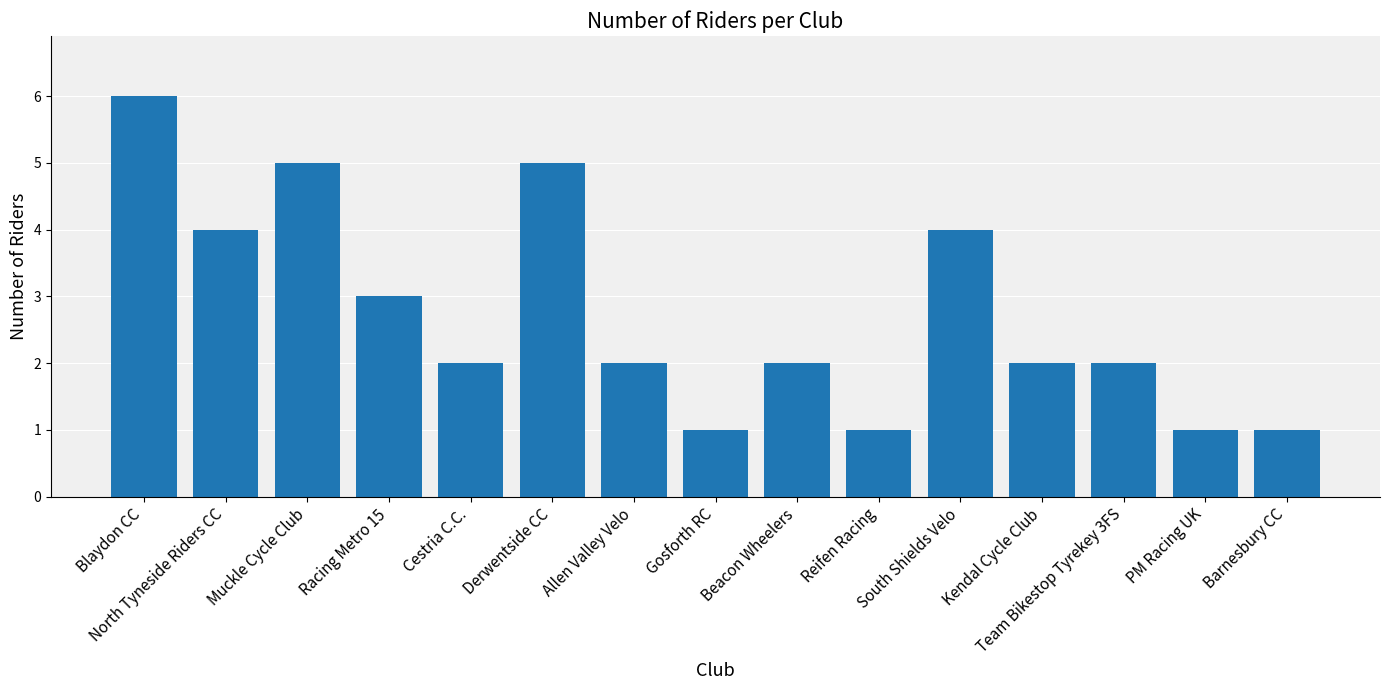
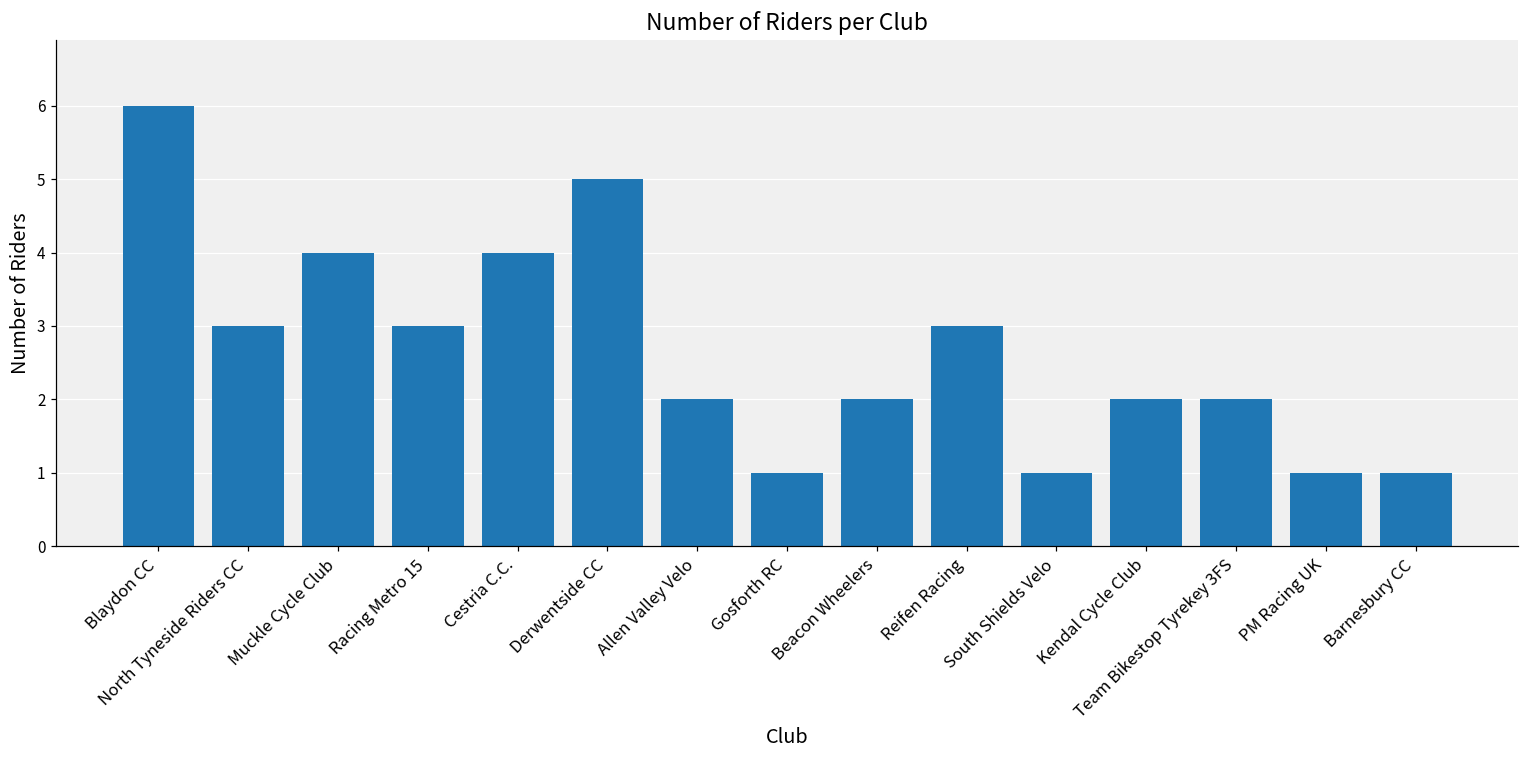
  {
    "Blaydon CC": 6,
-   "North Tyneside Riders CC": 4,
-   "Muckle Cycle Club": 5,
+   "North Tyneside Riders CC": 3,
+   "Muckle Cycle Club": 4,
    "Racing Metro 15": 3,
-   "Cestria C.C.": 2,
+   "Cestria C.C.": 4,
    "Derwentside CC": 5,
    "Allen Valley Velo": 2,
    "Gosforth RC": 1,
    "Beacon Wheelers": 2,
-   "Reifen Racing": 1,
-   "South Shields Velo": 4,
+   "Reifen Racing": 3,
+   "South Shields Velo": 1,
    "Kendal Cycle Club": 2,
    "Team Bikestop Tyrekey 3FS": 2,
    "PM Racing UK": 1,
    "Barnesbury CC": 1
  }
